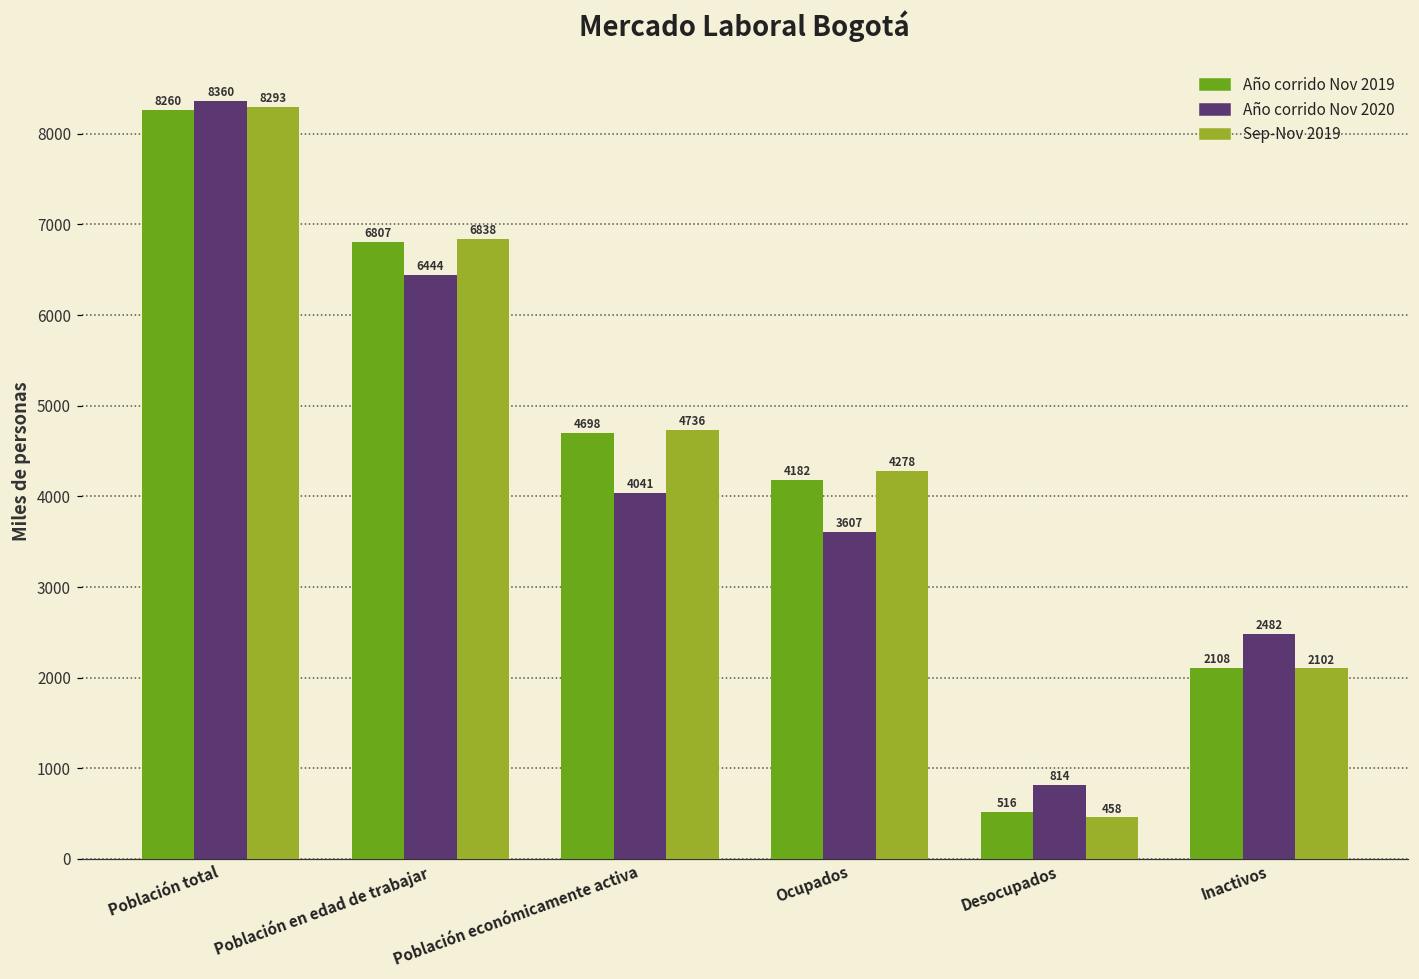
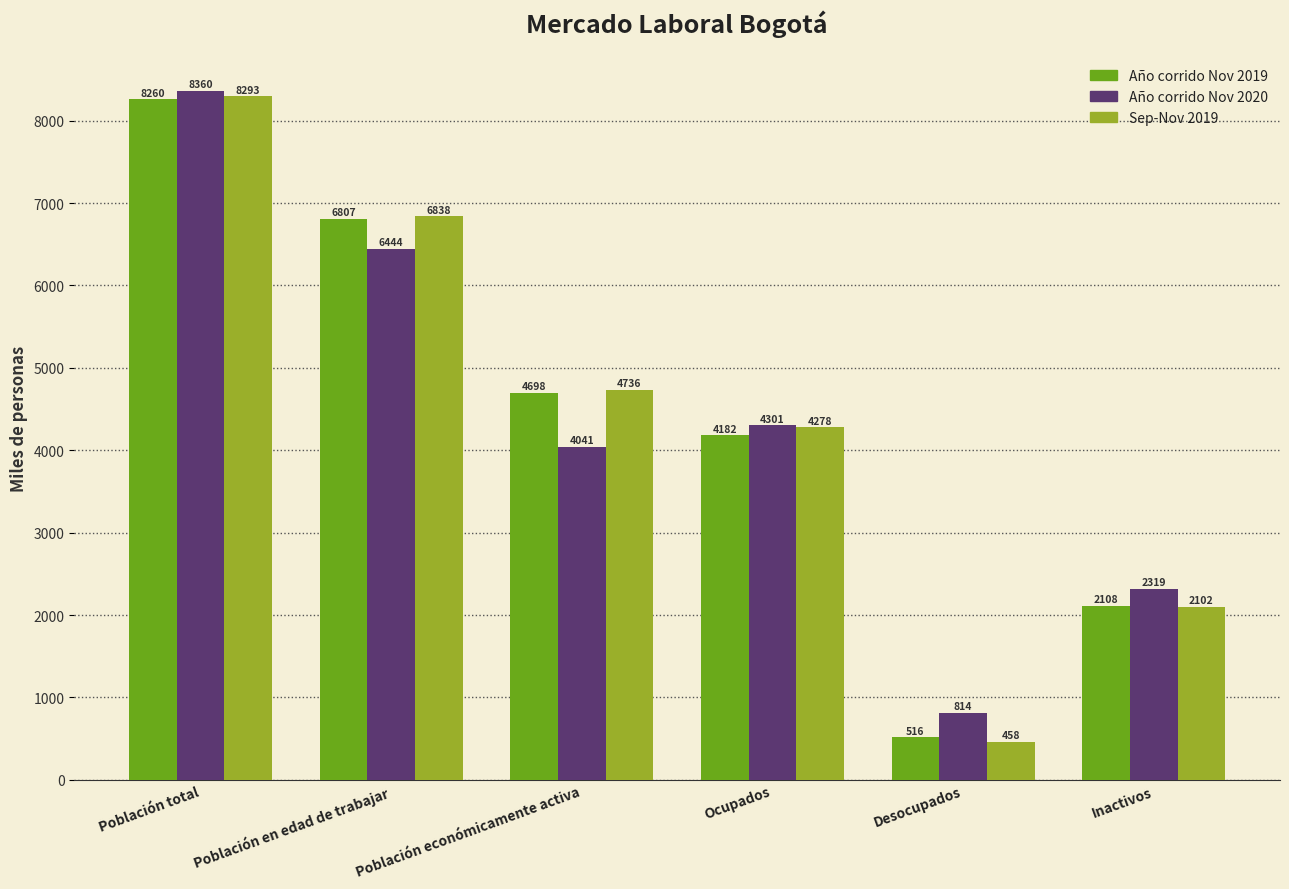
  {
    "Año corrido Nov 2020": {
      "Población total": 8360,
      "Población en edad de trabajar": 6444,
      "Población económicamente activa": 4041,
-     "Ocupados": 3607,
+     "Ocupados": 4301,
      "Desocupados": 814,
-     "Inactivos": 2482
+     "Inactivos": 2319
    }
  }
